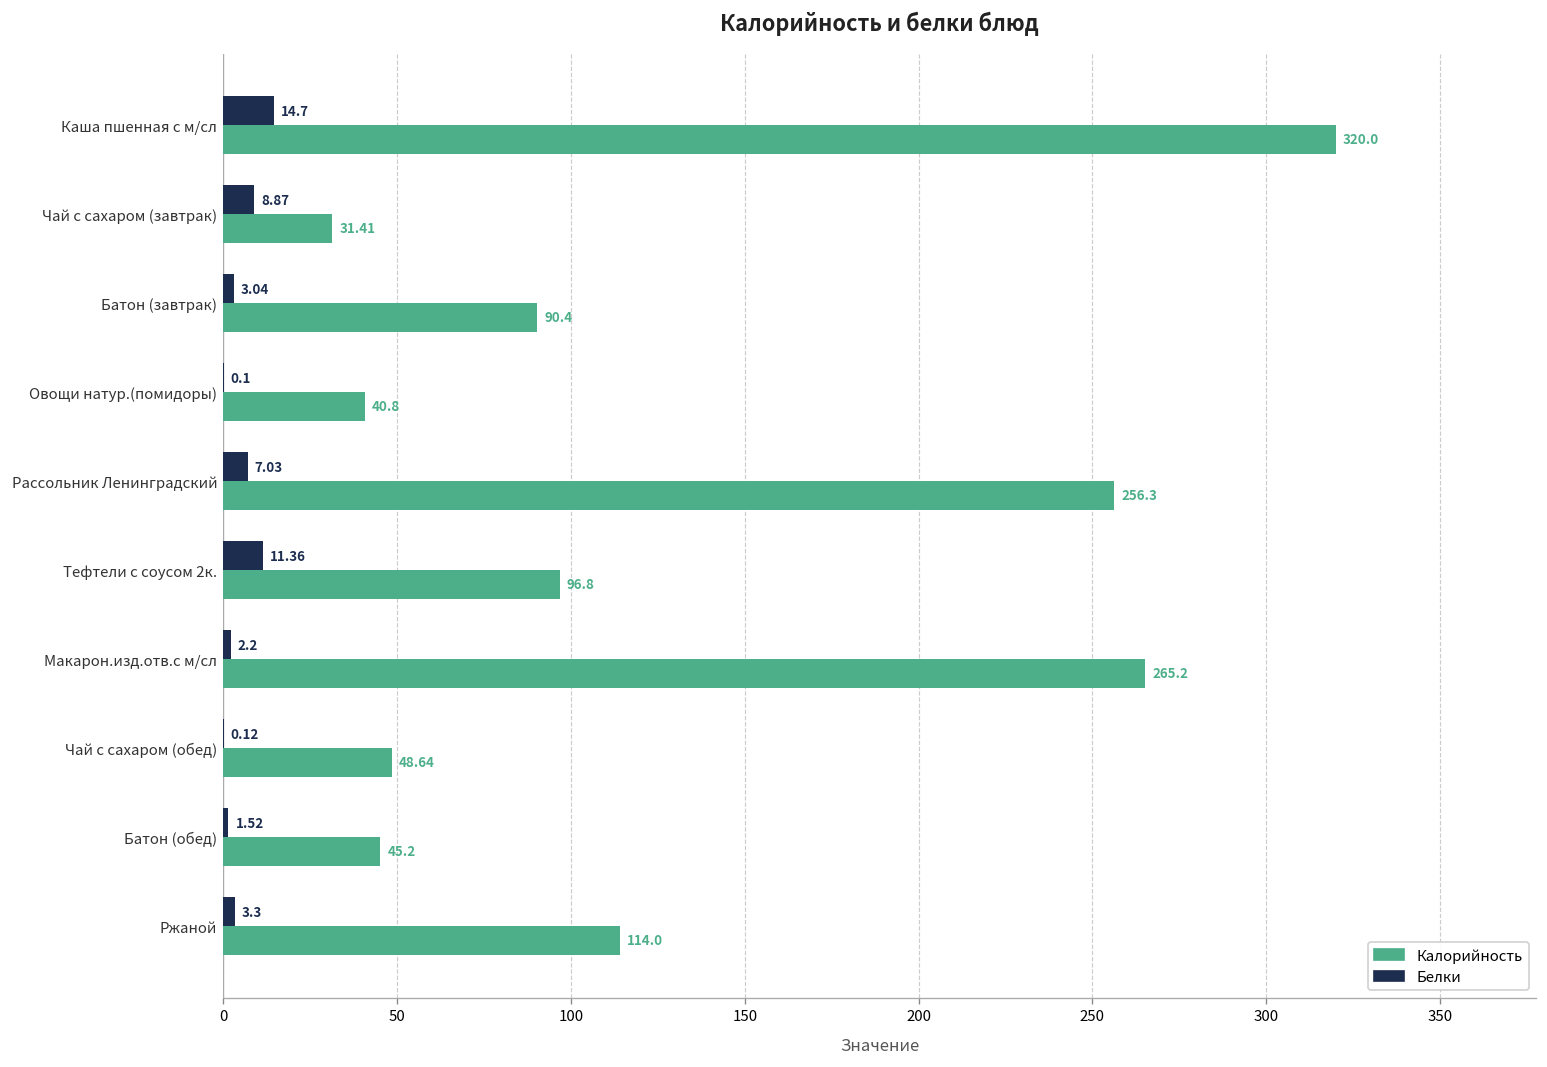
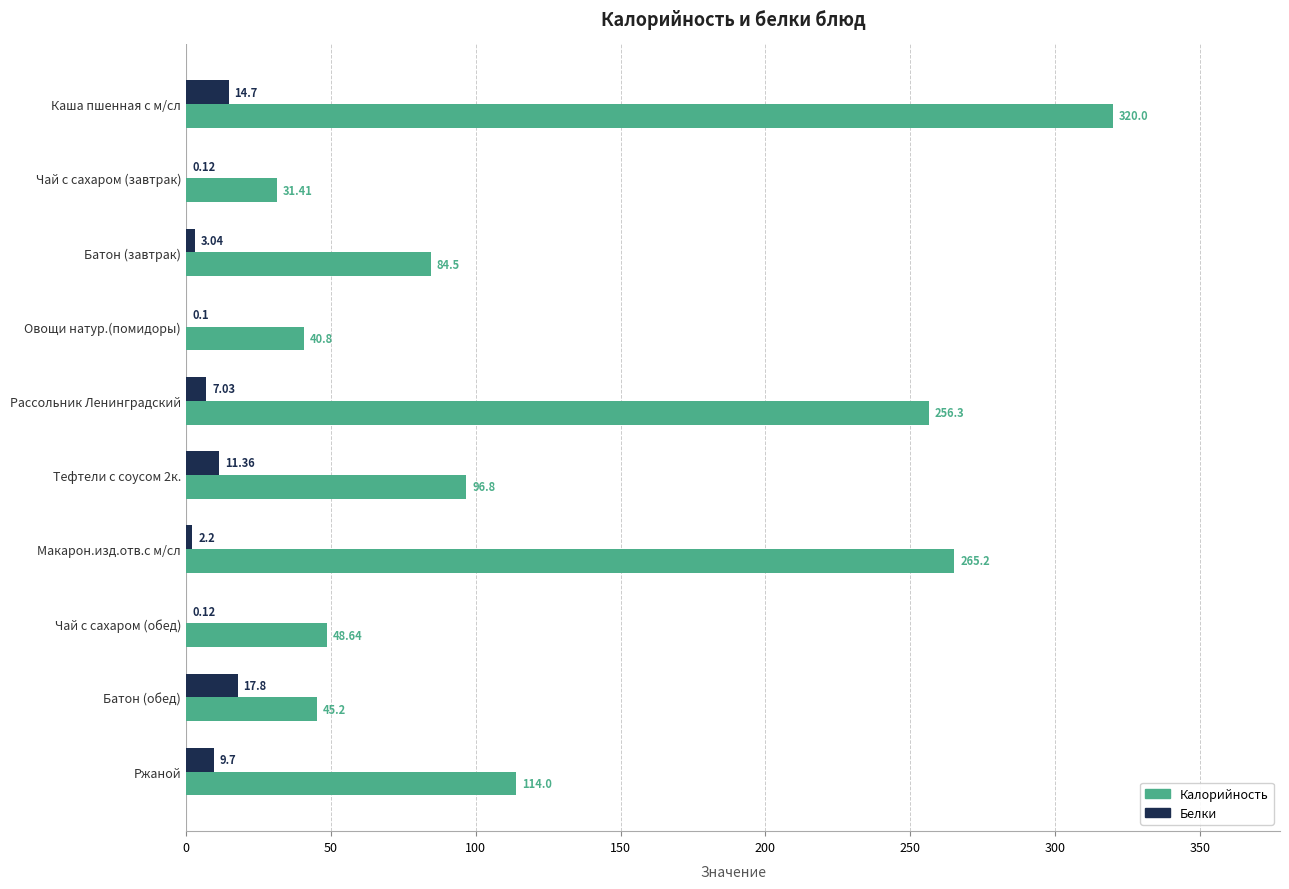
  {
    "Калорийность": {
      "Каша пшенная с м/сл": 320.0,
      "Чай с сахаром (завтрак)": 31.41,
-     "Батон (завтрак)": 90.4,
+     "Батон (завтрак)": 84.5,
      "Овощи натур.(помидоры)": 40.8,
      "Рассольник Ленинградский": 256.3,
      "Тефтели с соусом 2к.": 96.8,
      "Макарон.изд.отв.с м/сл": 265.2,
      "Чай с сахаром (обед)": 48.64,
      "Батон (обед)": 45.2,
      "Ржаной": 114.0
    },
    "Белки": {
      "Каша пшенная с м/сл": 14.7,
-     "Чай с сахаром (завтрак)": 8.87,
+     "Чай с сахаром (завтрак)": 0.12,
      "Батон (завтрак)": 3.04,
      "Овощи натур.(помидоры)": 0.1,
      "Рассольник Ленинградский": 7.03,
      "Тефтели с соусом 2к.": 11.36,
      "Макарон.изд.отв.с м/сл": 2.2,
      "Чай с сахаром (обед)": 0.12,
-     "Батон (обед)": 1.52,
-     "Ржаной": 3.3
+     "Батон (обед)": 17.8,
+     "Ржаной": 9.7
    }
  }
